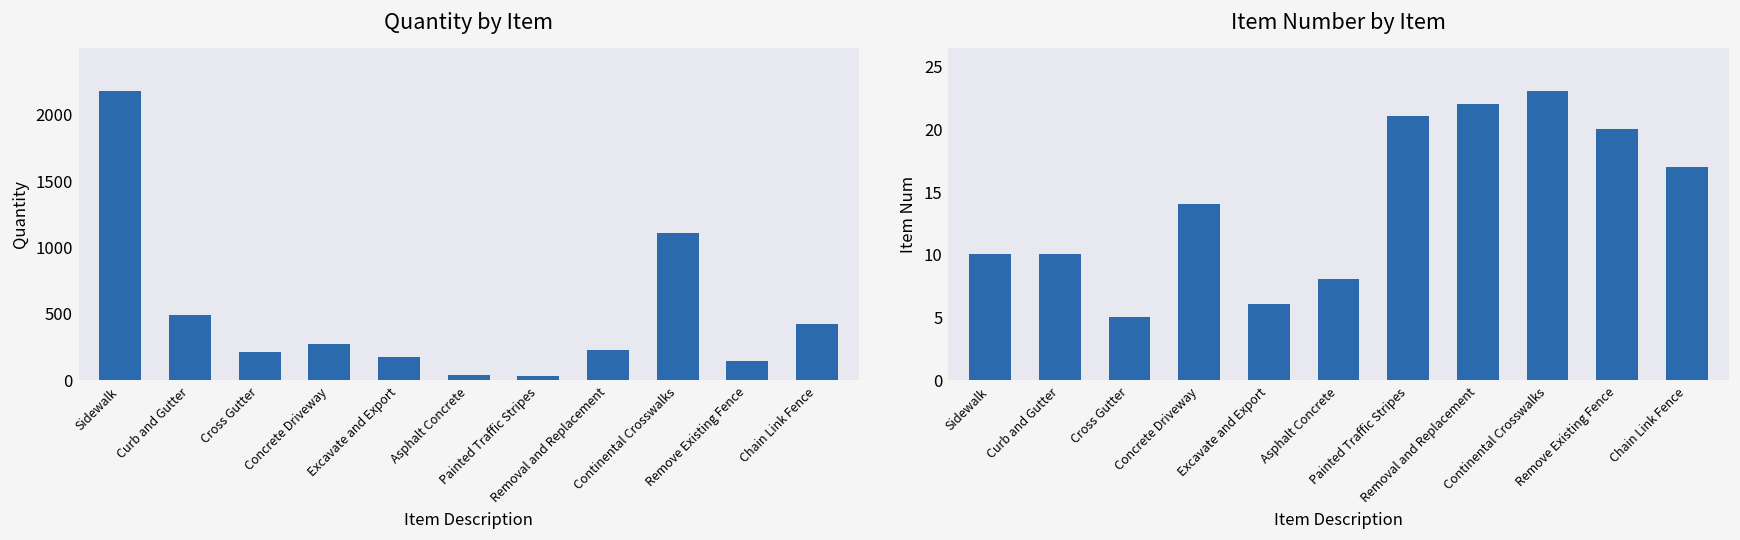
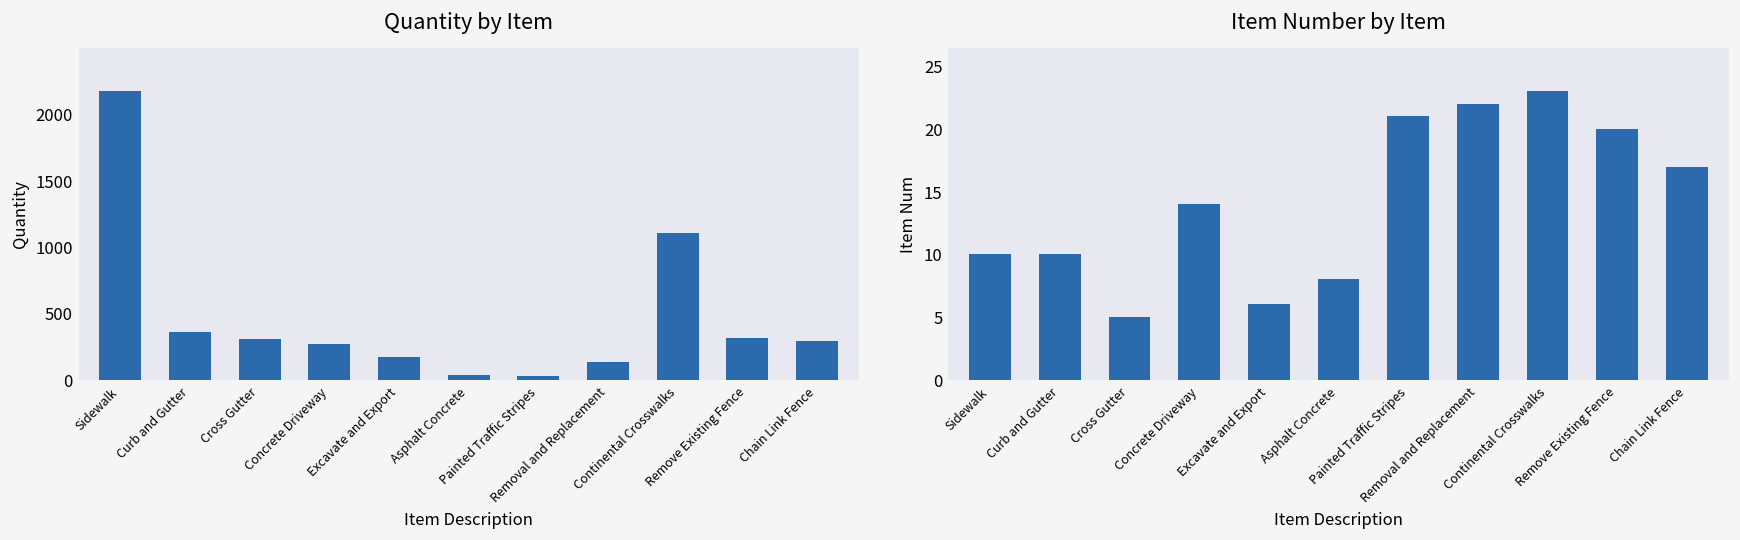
  {
    "Quantity by Item": {
      "Sidewalk": 2170,
-     "Curb and Gutter": 490,
-     "Cross Gutter": 210,
+     "Curb and Gutter": 360,
+     "Cross Gutter": 310,
      "Concrete Driveway": 270,
      "Excavate and Export": 170,
      "Asphalt Concrete": 40,
      "Painted Traffic Stripes": 30,
-     "Removal and Replacement": 230,
+     "Removal and Replacement": 130,
      "Continental Crosswalks": 1100,
-     "Remove Existing Fence": 140,
-     "Chain Link Fence": 420
+     "Remove Existing Fence": 320,
+     "Chain Link Fence": 290
    },
    "Item Number by Item": {
      "Sidewalk": 10.0,
      "Curb and Gutter": 10.0,
      "Cross Gutter": 5.0,
      "Concrete Driveway": 14.0,
      "Excavate and Export": 6.0,
      "Asphalt Concrete": 8.0,
      "Painted Traffic Stripes": 21.0,
      "Removal and Replacement": 22.0,
      "Continental Crosswalks": 23.0,
      "Remove Existing Fence": 20.0,
      "Chain Link Fence": 17.0
    }
  }
